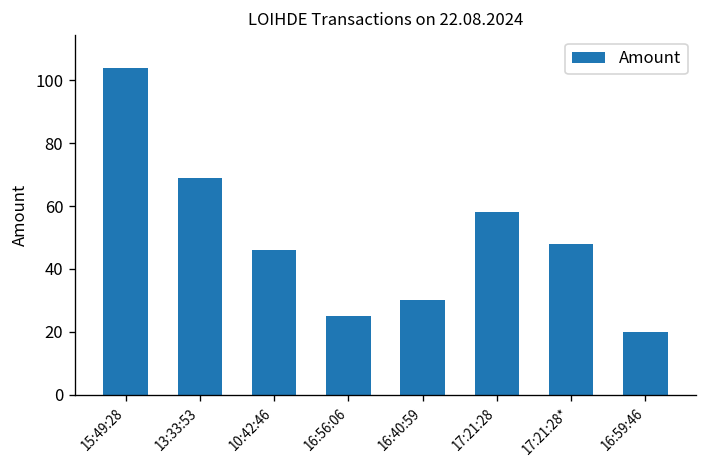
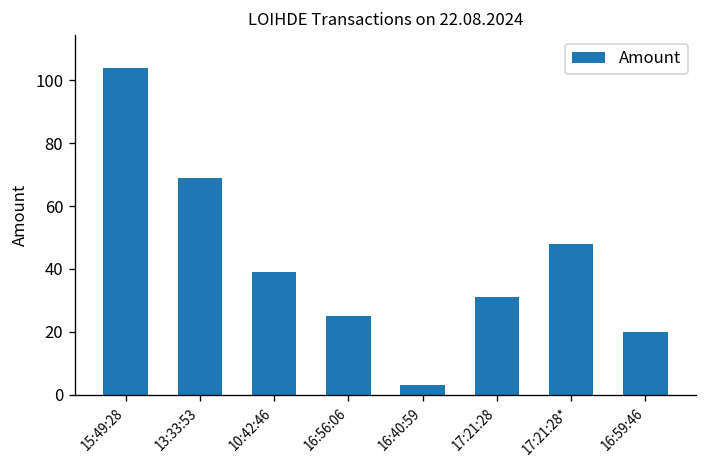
  {
    "15:49:28": 104,
    "13:33:53": 69,
-   "10:42:46": 46,
+   "10:42:46": 39,
    "16:56:06": 25,
-   "16:40:59": 30,
-   "17:21:28": 58,
+   "16:40:59": 3,
+   "17:21:28": 31,
    "17:21:28*": 48,
    "16:59:46": 20
  }
